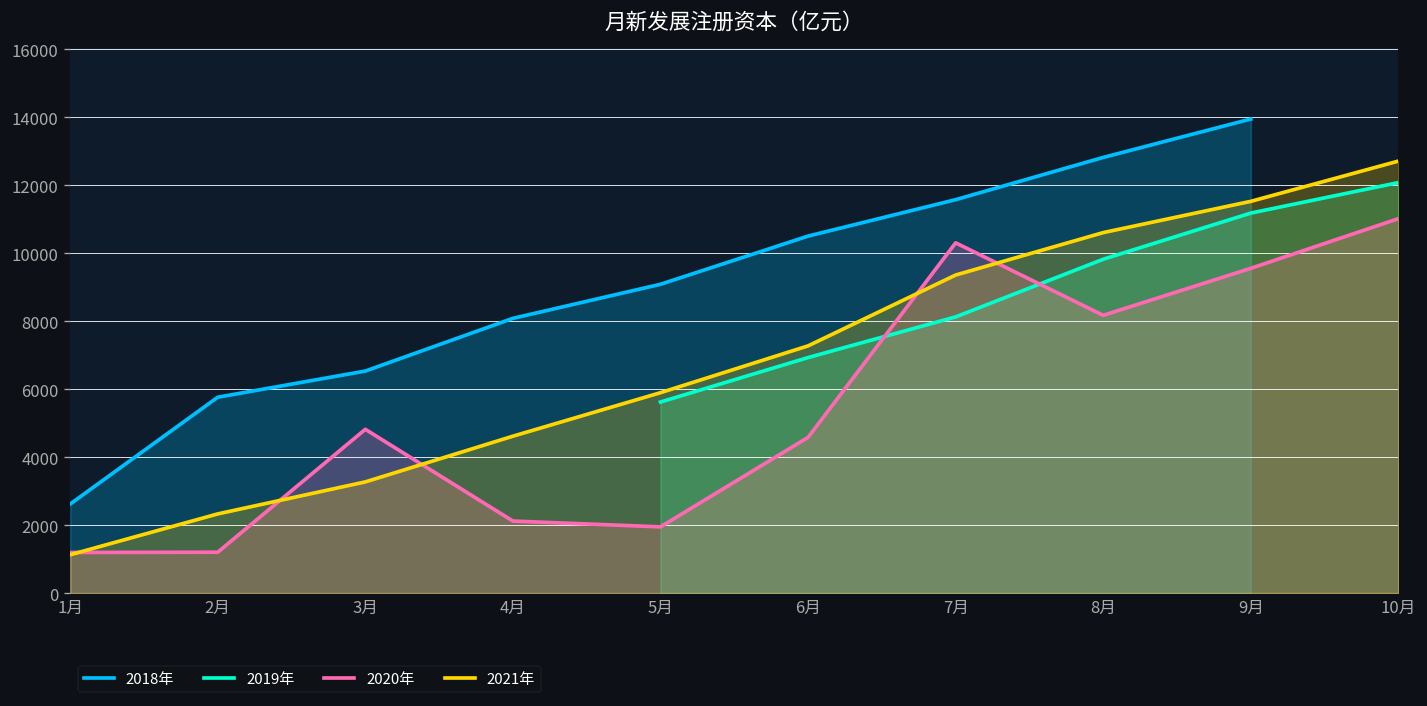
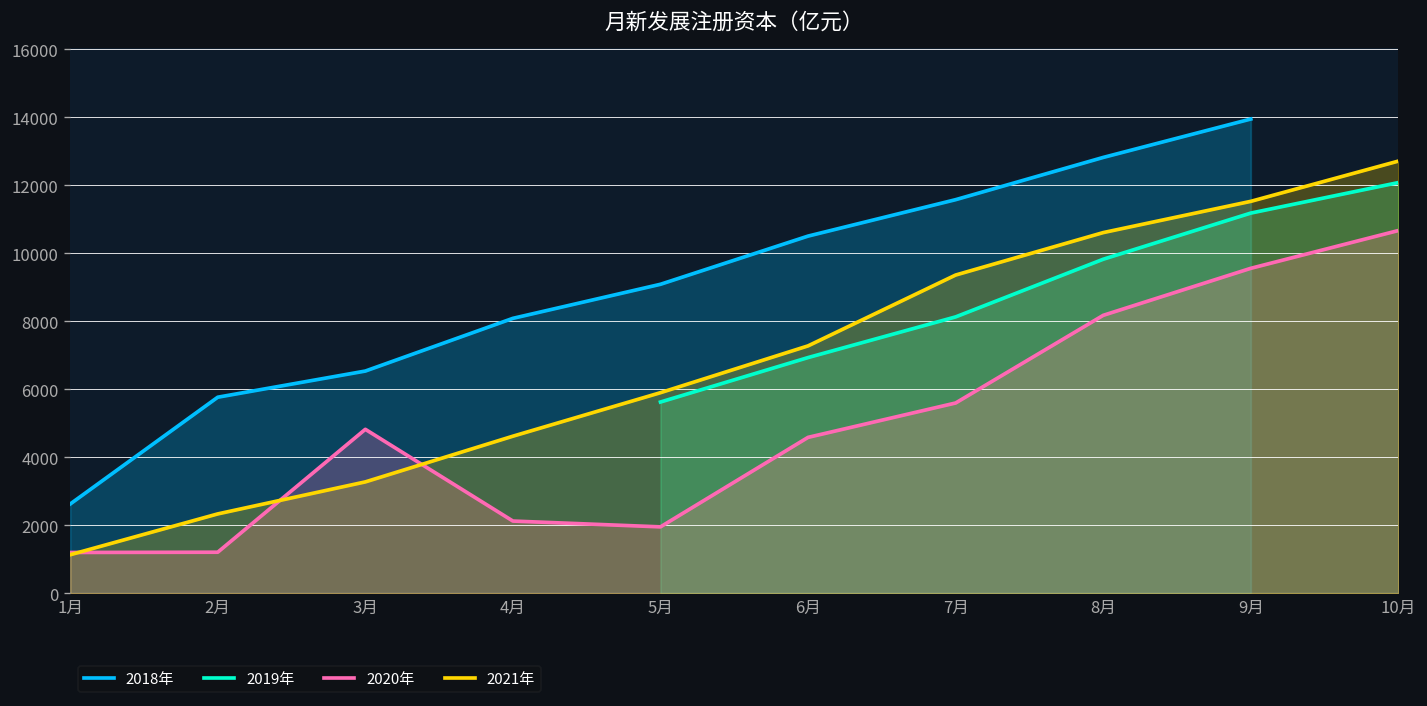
  {
    "2018年": {
      "1月": 2600,
      "2月": 5800,
      "3月": 6500,
      "4月": 8100,
      "5月": 9100,
      "6月": 10500,
      "7月": 11600,
      "8月": 12800,
      "9月": 13900
    },
    "2019年": {
      "5月": 5600,
      "6月": 6900,
      "7月": 8100,
      "8月": 9800,
      "9月": 11200,
      "10月": 12100
    },
    "2020年": {
      "2月": 1200,
      "3月": 4800,
      "4月": 2100,
      "5月": 2000,
      "6月": 4600,
-     "7月": 10300,
+     "7月": 5600,
      "8月": 8200,
      "9月": 9600,
-     "10月": 11000
+     "10月": 10700
    },
    "2021年": {
      "2月": 2300,
      "3月": 3300,
      "4月": 4600,
      "5月": 5900,
      "6月": 7300,
      "7月": 9400,
      "8月": 10600,
      "9月": 11500,
      "10月": 12700
    }
  }
